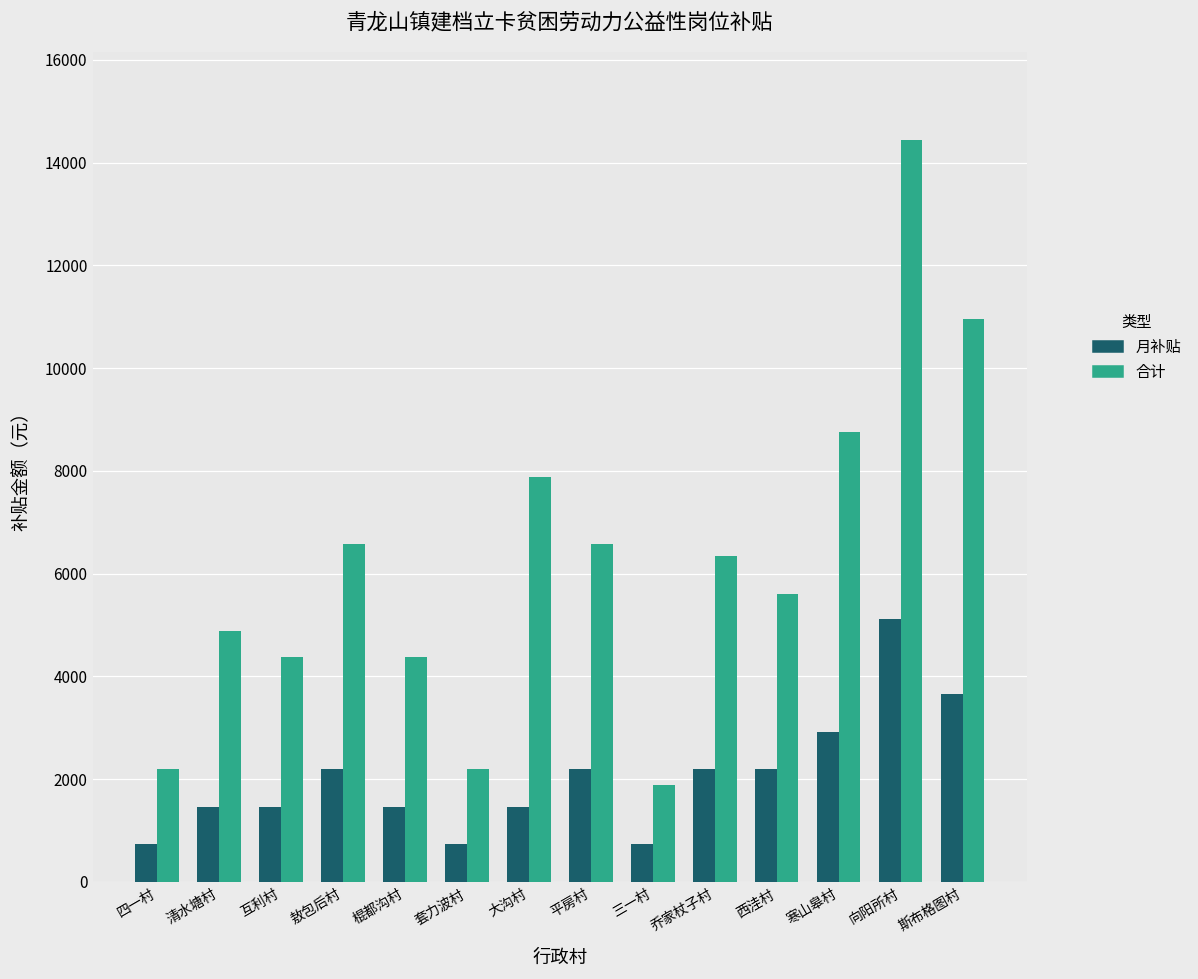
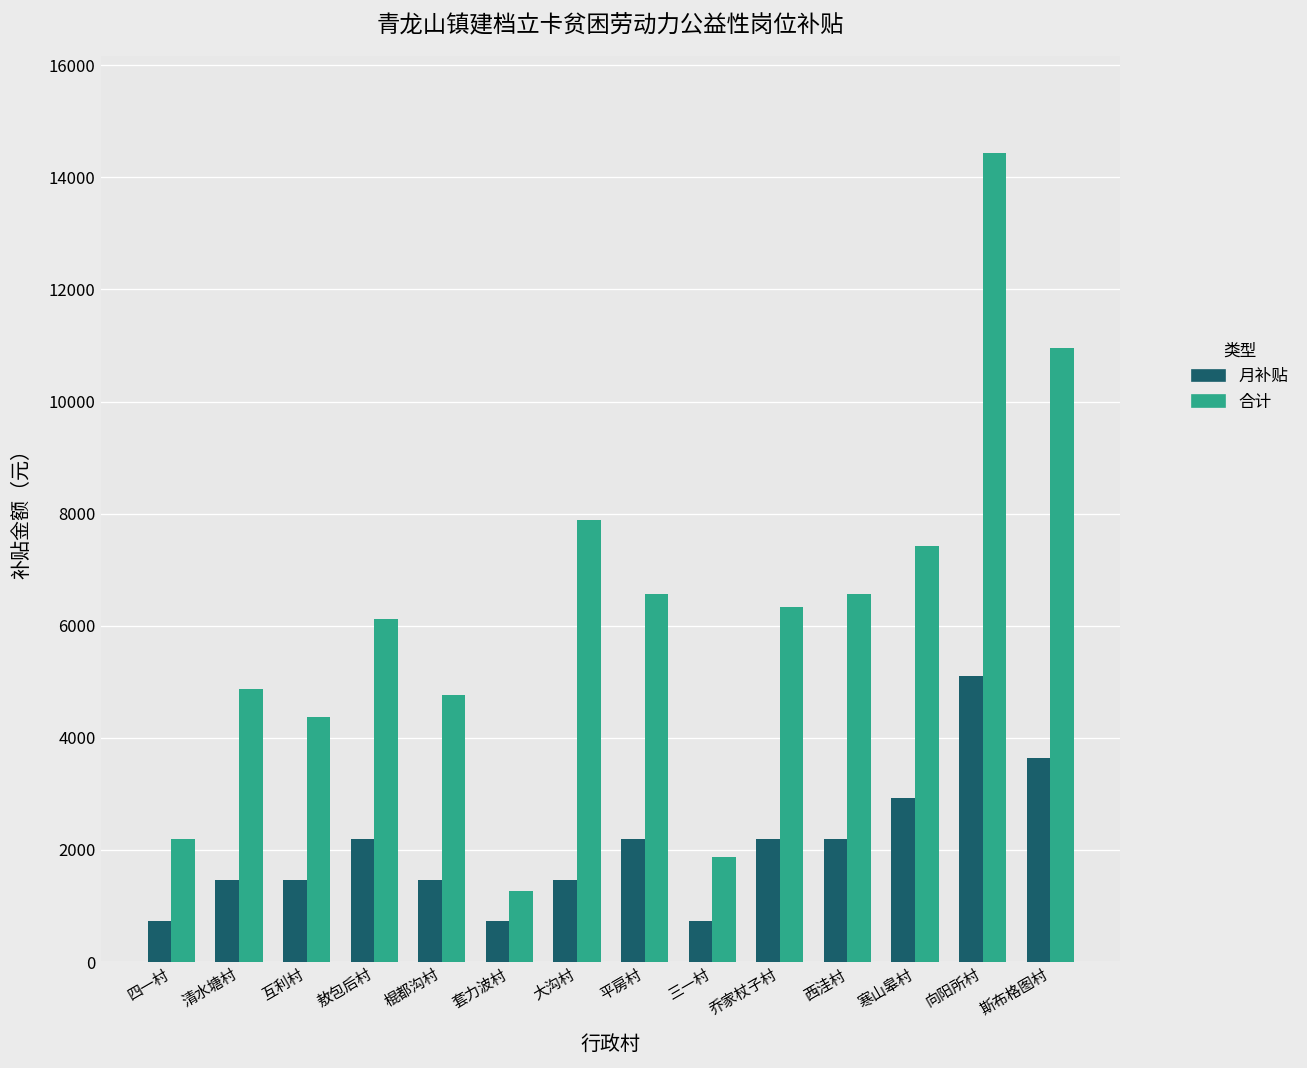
  {
    "月补贴": {
      "四一村": 700,
      "清水塘村": 1500,
      "互利村": 1500,
      "敖包后村": 2200,
      "棍都沟村": 1500,
      "套力波村": 700,
      "大沟村": 1500,
      "平房村": 2200,
      "三一村": 700,
      "乔家杖子村": 2200,
      "西洼村": 2200,
      "寒山皋村": 2900,
      "向阳所村": 5100,
      "斯布格图村": 3700
    },
    "合计": {
      "四一村": 2200,
      "清水塘村": 4900,
      "互利村": 4400,
-     "敖包后村": 6600,
-     "棍都沟村": 4400,
-     "套力波村": 2200,
+     "敖包后村": 6100,
+     "棍都沟村": 4800,
+     "套力波村": 1300,
      "大沟村": 7900,
      "平房村": 6600,
      "三一村": 1900,
      "乔家杖子村": 6300,
-     "西洼村": 5600,
-     "寒山皋村": 8800,
+     "西洼村": 6600,
+     "寒山皋村": 7400,
      "向阳所村": 14400,
      "斯布格图村": 11000
    }
  }
